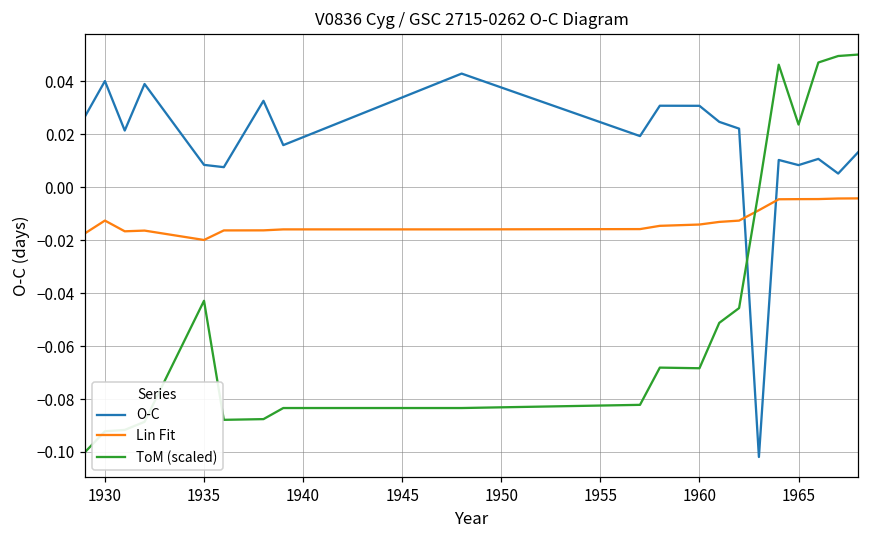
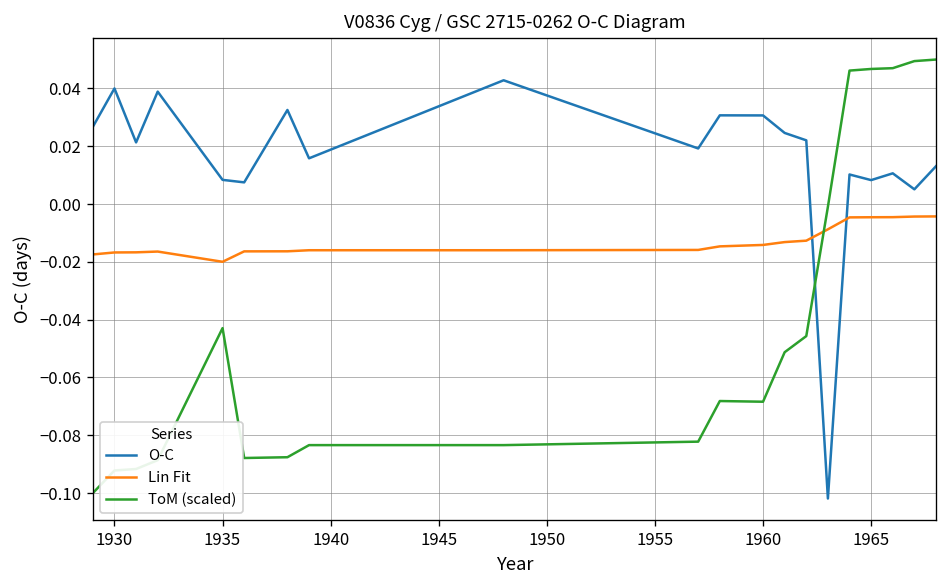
  {
    "O-C": {
      "1930": 0.040,
      "1935": 0.008,
      "1960": 0.031,
      "1965": 0.008
    },
    "Lin Fit": {
-     "1930": -0.013,
+     "1930": -0.017,
      "1935": -0.020,
      "1960": -0.014,
      "1965": -0.005
    },
    "ToM (scaled)": {
      "1935": -0.043,
      "1960": -0.068,
-     "1965": 0.024
+     "1965": 0.047
    }
  }
